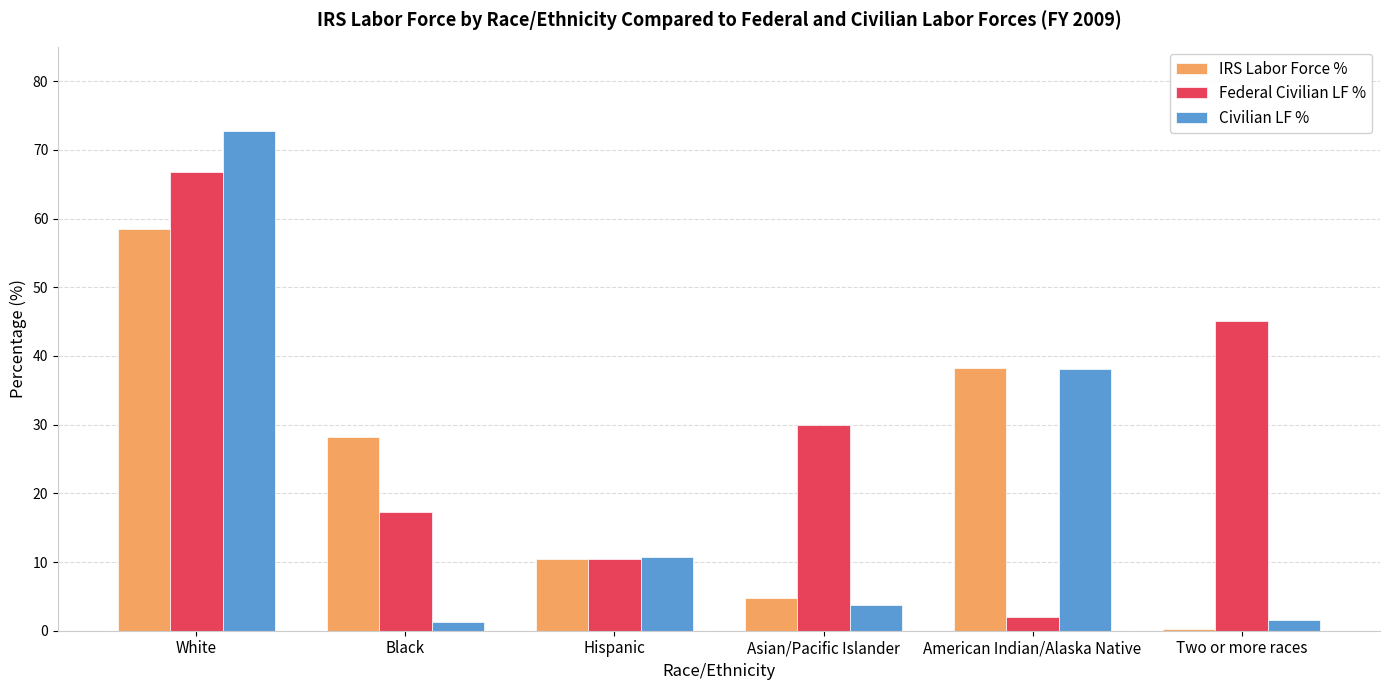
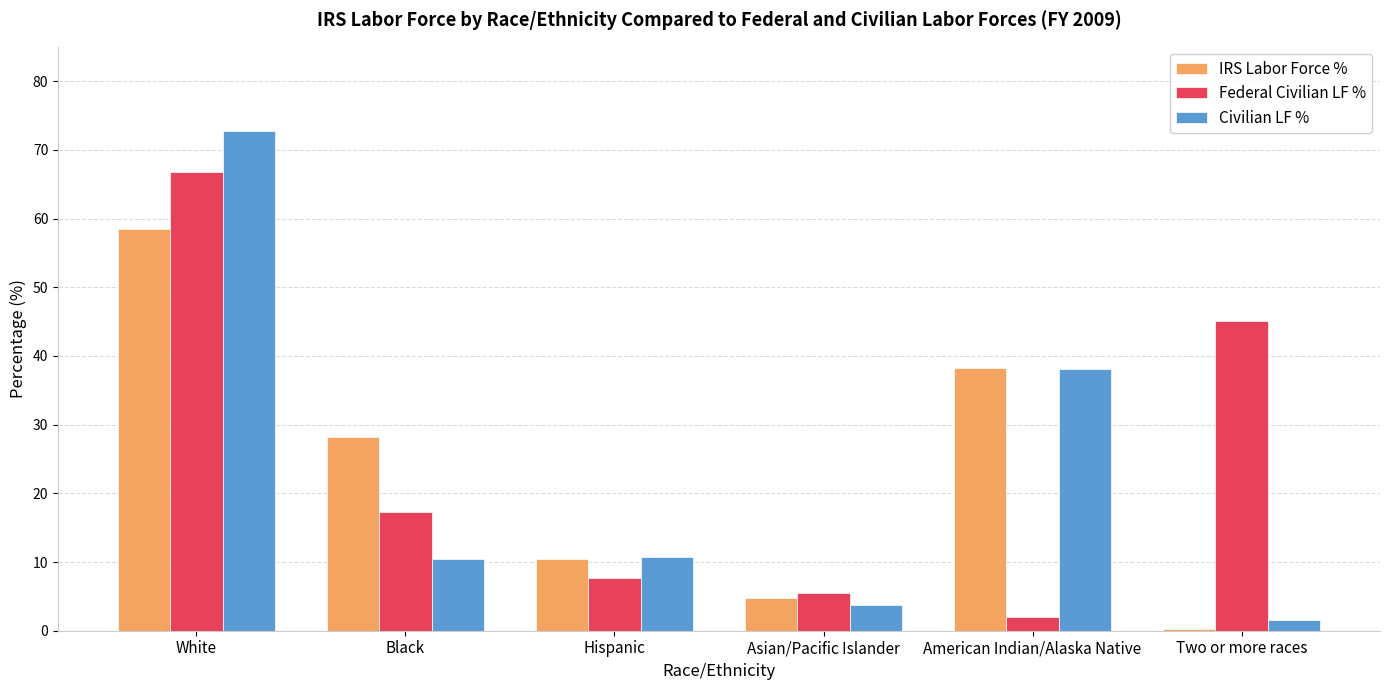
  {
    "IRS Labor Force %": {
      "White": 59,
      "Black": 28,
      "Hispanic": 10,
      "Asian/Pacific Islander": 5,
      "American Indian/Alaska Native": 38
    },
    "Federal Civilian LF %": {
      "White": 67,
      "Black": 17,
-     "Hispanic": 11,
-     "Asian/Pacific Islander": 30,
+     "Hispanic": 8,
+     "Asian/Pacific Islander": 6,
      "American Indian/Alaska Native": 2,
      "Two or more races": 45
    },
    "Civilian LF %": {
      "White": 73,
-     "Black": 1,
+     "Black": 11,
      "Hispanic": 11,
      "Asian/Pacific Islander": 4,
      "American Indian/Alaska Native": 38,
      "Two or more races": 2
    }
  }
